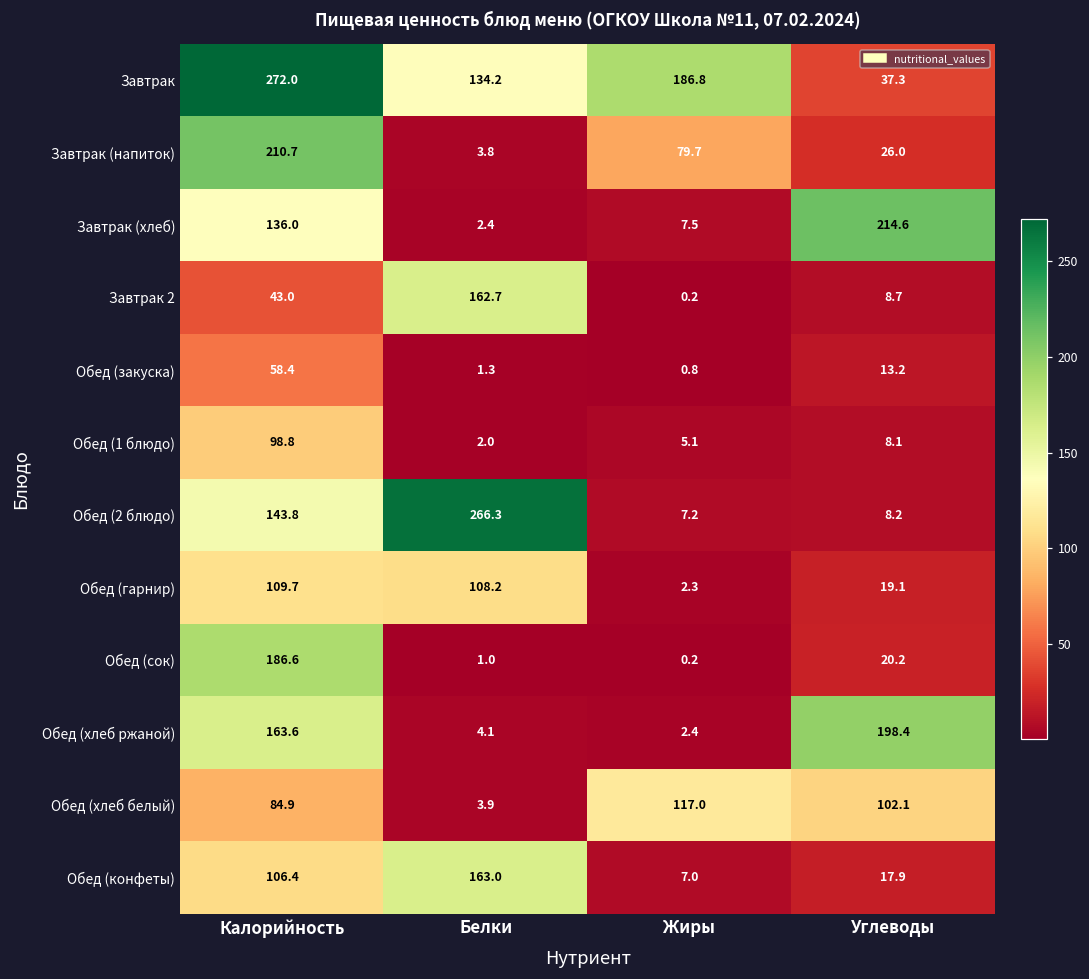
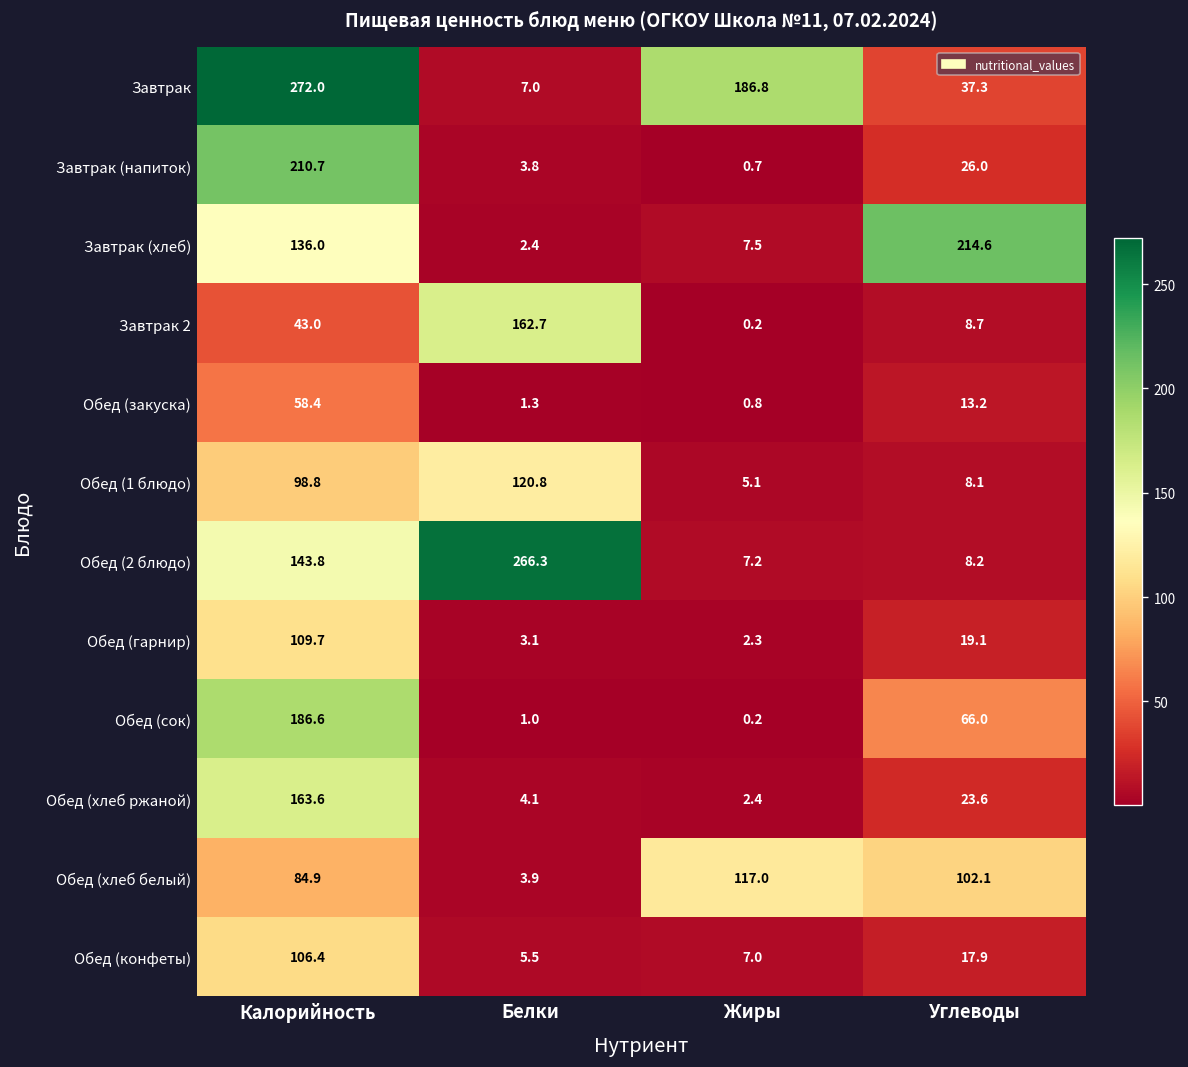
  {
    "Завтрак": {
      "Калорийность": 272.0,
-     "Белки": 134.2,
+     "Белки": 7.0,
      "Жиры": 186.8,
      "Углеводы": 37.3
    },
    "Завтрак (напиток)": {
      "Калорийность": 210.7,
      "Белки": 3.8,
-     "Жиры": 79.7,
+     "Жиры": 0.7,
      "Углеводы": 26.0
    },
    "Завтрак (хлеб)": {
      "Калорийность": 136.0,
      "Белки": 2.4,
      "Жиры": 7.5,
      "Углеводы": 214.6
    },
    "Завтрак 2": {
      "Калорийность": 43.0,
      "Белки": 162.7,
      "Жиры": 0.2,
      "Углеводы": 8.7
    },
    "Обед (закуска)": {
      "Калорийность": 58.4,
      "Белки": 1.3,
      "Жиры": 0.8,
      "Углеводы": 13.2
    },
    "Обед (1 блюдо)": {
      "Калорийность": 98.8,
-     "Белки": 2.0,
+     "Белки": 120.8,
      "Жиры": 5.1,
      "Углеводы": 8.1
    },
    "Обед (2 блюдо)": {
      "Калорийность": 143.8,
      "Белки": 266.3,
      "Жиры": 7.2,
      "Углеводы": 8.2
    },
    "Обед (гарнир)": {
      "Калорийность": 109.7,
-     "Белки": 108.2,
+     "Белки": 3.1,
      "Жиры": 2.3,
      "Углеводы": 19.1
    },
    "Обед (сок)": {
      "Калорийность": 186.6,
      "Белки": 1.0,
      "Жиры": 0.2,
-     "Углеводы": 20.2
+     "Углеводы": 66.0
    },
    "Обед (хлеб ржаной)": {
      "Калорийность": 163.6,
      "Белки": 4.1,
      "Жиры": 2.4,
-     "Углеводы": 198.4
+     "Углеводы": 23.6
    },
    "Обед (хлеб белый)": {
      "Калорийность": 84.9,
      "Белки": 3.9,
      "Жиры": 117.0,
      "Углеводы": 102.1
    },
    "Обед (конфеты)": {
      "Калорийность": 106.4,
-     "Белки": 163.0,
+     "Белки": 5.5,
      "Жиры": 7.0,
      "Углеводы": 17.9
    }
  }
